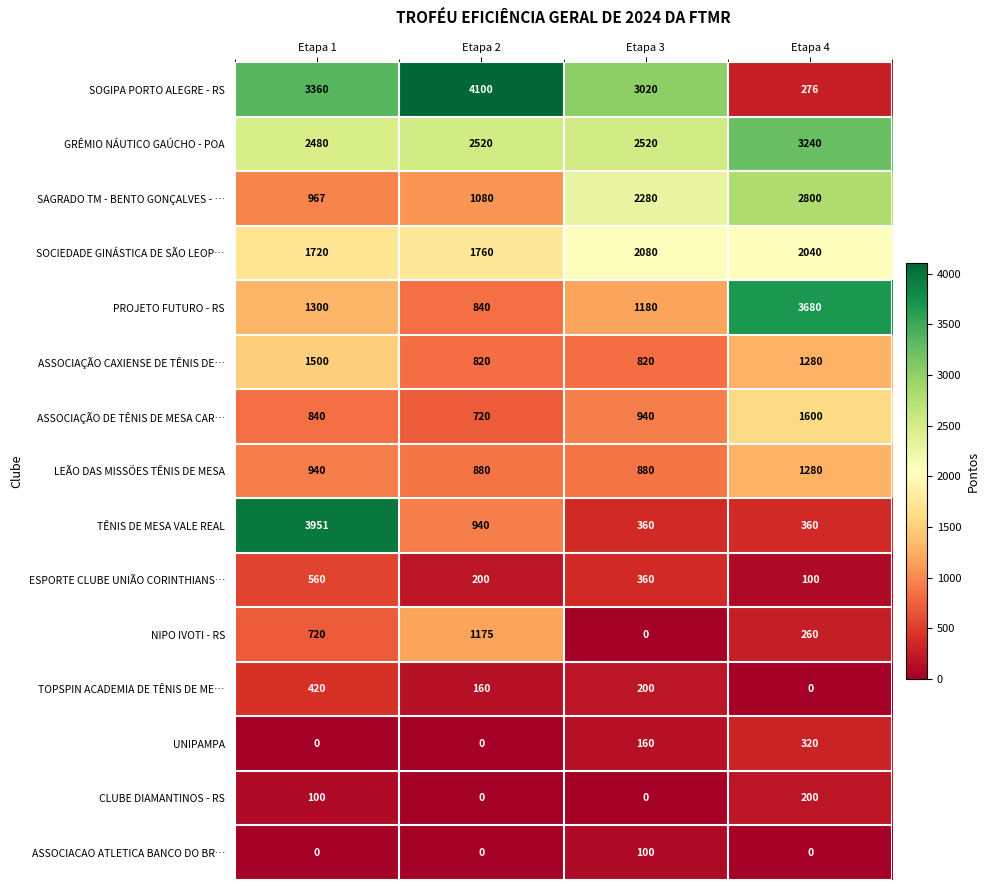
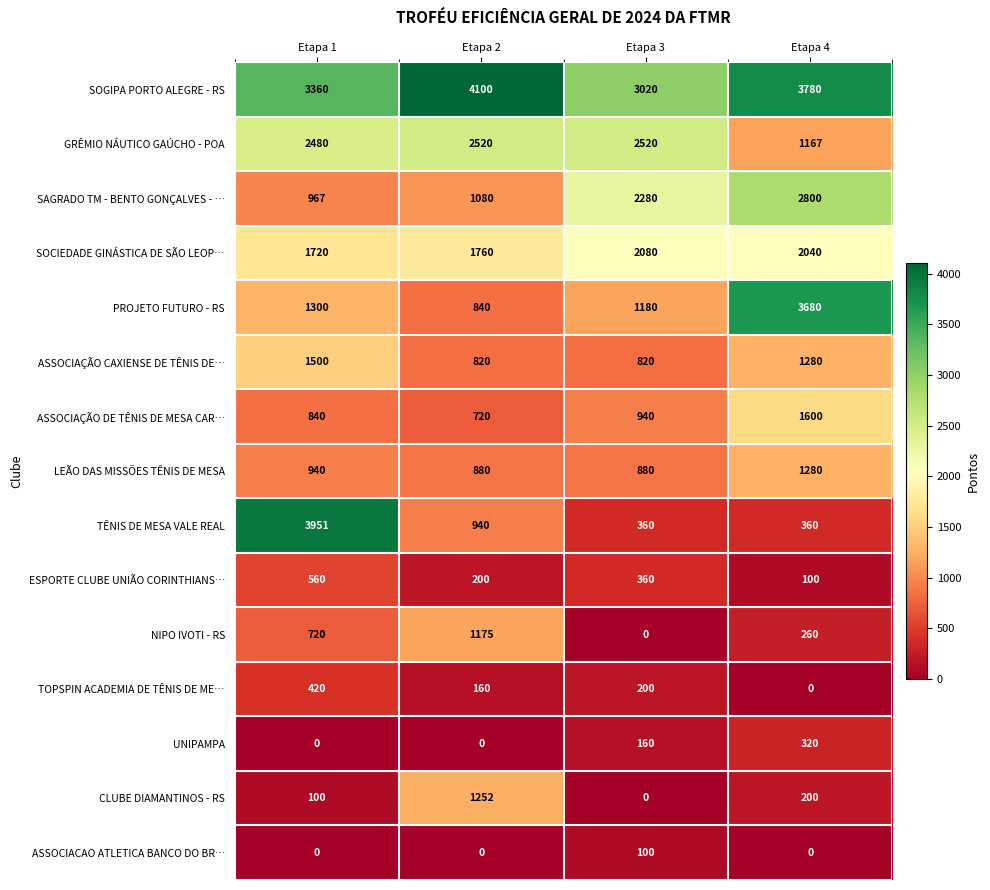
  {
    "SOGIPA PORTO ALEGRE - RS": {
      "Etapa 1": 3360,
      "Etapa 2": 4100,
      "Etapa 3": 3020,
-     "Etapa 4": 276
+     "Etapa 4": 3780
    },
    "GRÊMIO NÁUTICO GAÚCHO - POA": {
      "Etapa 1": 2480,
      "Etapa 2": 2520,
      "Etapa 3": 2520,
-     "Etapa 4": 3240
+     "Etapa 4": 1167
    },
    "SAGRADO TM - BENTO GONÇALVES - …": {
      "Etapa 1": 967,
      "Etapa 2": 1080,
      "Etapa 3": 2280,
      "Etapa 4": 2800
    },
    "SOCIEDADE GINÁSTICA DE SÃO LEOP…": {
      "Etapa 1": 1720,
      "Etapa 2": 1760,
      "Etapa 3": 2080,
      "Etapa 4": 2040
    },
    "PROJETO FUTURO - RS": {
      "Etapa 1": 1300,
      "Etapa 2": 840,
      "Etapa 3": 1180,
      "Etapa 4": 3680
    },
    "ASSOCIAÇÃO CAXIENSE DE TÊNIS DE…": {
      "Etapa 1": 1500,
      "Etapa 2": 820,
      "Etapa 3": 820,
      "Etapa 4": 1280
    },
    "ASSOCIAÇÃO DE TÊNIS DE MESA CAR…": {
      "Etapa 1": 840,
      "Etapa 2": 720,
      "Etapa 3": 940,
      "Etapa 4": 1600
    },
    "LEÃO DAS MISSÕES TÊNIS DE MESA": {
      "Etapa 1": 940,
      "Etapa 2": 880,
      "Etapa 3": 880,
      "Etapa 4": 1280
    },
    "TÊNIS DE MESA VALE REAL": {
      "Etapa 1": 3951,
      "Etapa 2": 940,
      "Etapa 3": 360,
      "Etapa 4": 360
    },
    "ESPORTE CLUBE UNIÃO CORINTHIANS…": {
      "Etapa 1": 560,
      "Etapa 2": 200,
      "Etapa 3": 360,
      "Etapa 4": 100
    },
    "NIPO IVOTI - RS": {
      "Etapa 1": 720,
      "Etapa 2": 1175,
      "Etapa 3": 0,
      "Etapa 4": 260
    },
    "TOPSPIN ACADEMIA DE TÊNIS DE ME…": {
      "Etapa 1": 420,
      "Etapa 2": 160,
      "Etapa 3": 200,
      "Etapa 4": 0
    },
    "UNIPAMPA": {
      "Etapa 1": 0,
      "Etapa 2": 0,
      "Etapa 3": 160,
      "Etapa 4": 320
    },
    "CLUBE DIAMANTINOS - RS": {
      "Etapa 1": 100,
-     "Etapa 2": 0,
+     "Etapa 2": 1252,
      "Etapa 3": 0,
      "Etapa 4": 200
    },
    "ASSOCIACAO ATLETICA BANCO DO BR…": {
      "Etapa 1": 0,
      "Etapa 2": 0,
      "Etapa 3": 100,
      "Etapa 4": 0
    }
  }
